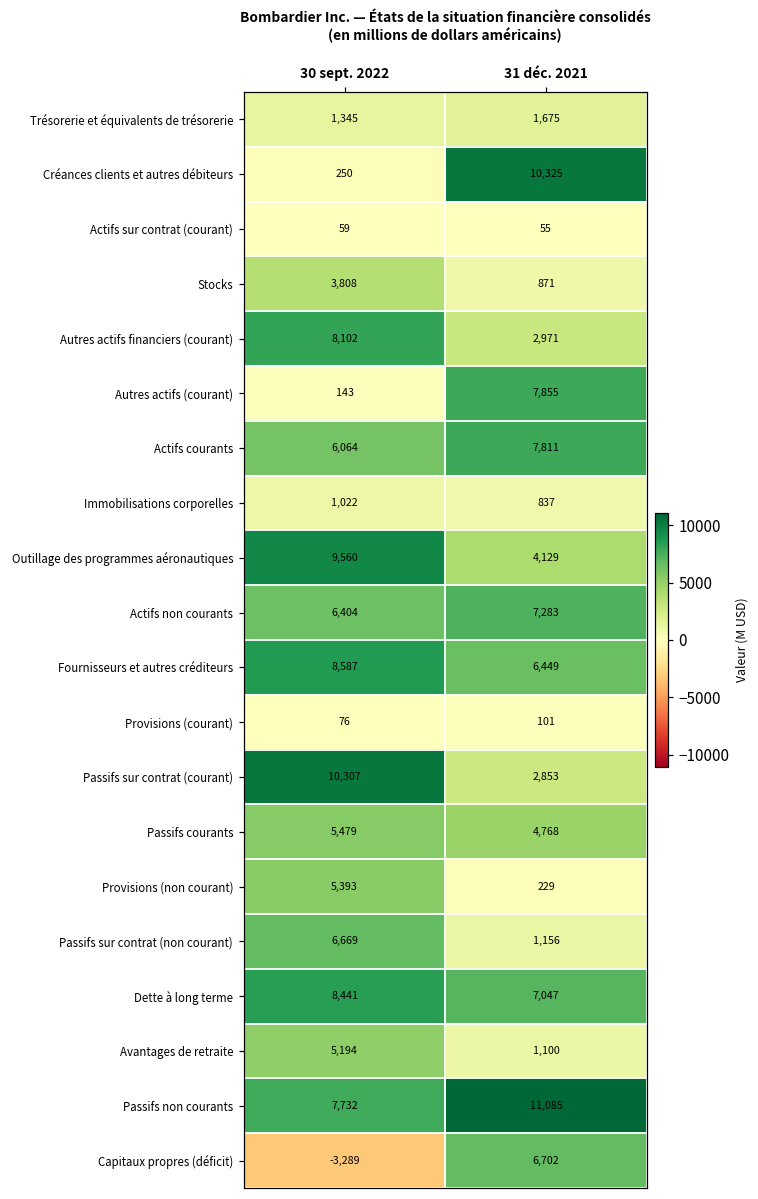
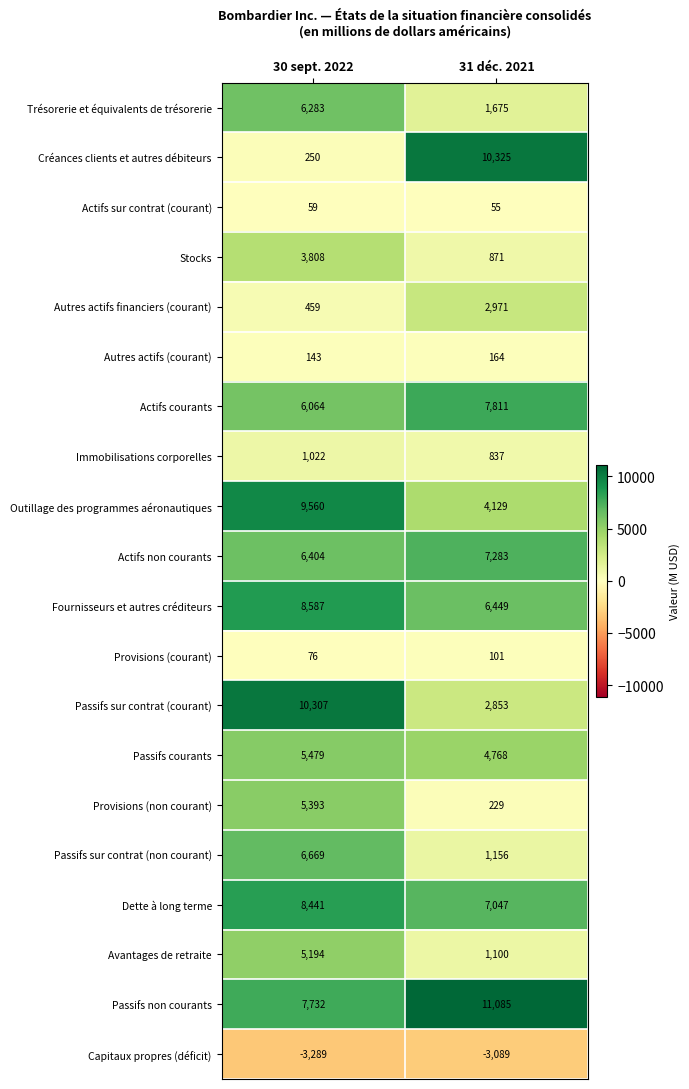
  {
    "Trésorerie et équivalents de trésorerie": {
-     "30 sept. 2022": "1,345",
+     "30 sept. 2022": "6,283",
      "31 déc. 2021": "1,675"
    },
    "Créances clients et autres débiteurs": {
      "30 sept. 2022": "250",
      "31 déc. 2021": "10,325"
    },
    "Actifs sur contrat (courant)": {
      "30 sept. 2022": "59",
      "31 déc. 2021": "55"
    },
    "Stocks": {
      "30 sept. 2022": "3,808",
      "31 déc. 2021": "871"
    },
    "Autres actifs financiers (courant)": {
-     "30 sept. 2022": "8,102",
+     "30 sept. 2022": "459",
      "31 déc. 2021": "2,971"
    },
    "Autres actifs (courant)": {
      "30 sept. 2022": "143",
-     "31 déc. 2021": "7,855"
+     "31 déc. 2021": "164"
    },
    "Actifs courants": {
      "30 sept. 2022": "6,064",
      "31 déc. 2021": "7,811"
    },
    "Immobilisations corporelles": {
      "30 sept. 2022": "1,022",
      "31 déc. 2021": "837"
    },
    "Outillage des programmes aéronautiques": {
      "30 sept. 2022": "9,560",
      "31 déc. 2021": "4,129"
    },
    "Actifs non courants": {
      "30 sept. 2022": "6,404",
      "31 déc. 2021": "7,283"
    },
    "Fournisseurs et autres créditeurs": {
      "30 sept. 2022": "8,587",
      "31 déc. 2021": "6,449"
    },
    "Provisions (courant)": {
      "30 sept. 2022": "76",
      "31 déc. 2021": "101"
    },
    "Passifs sur contrat (courant)": {
      "30 sept. 2022": "10,307",
      "31 déc. 2021": "2,853"
    },
    "Passifs courants": {
      "30 sept. 2022": "5,479",
      "31 déc. 2021": "4,768"
    },
    "Provisions (non courant)": {
      "30 sept. 2022": "5,393",
      "31 déc. 2021": "229"
    },
    "Passifs sur contrat (non courant)": {
      "30 sept. 2022": "6,669",
      "31 déc. 2021": "1,156"
    },
    "Dette à long terme": {
      "30 sept. 2022": "8,441",
      "31 déc. 2021": "7,047"
    },
    "Avantages de retraite": {
      "30 sept. 2022": "5,194",
      "31 déc. 2021": "1,100"
    },
    "Passifs non courants": {
      "30 sept. 2022": "7,732",
      "31 déc. 2021": "11,085"
    },
    "Capitaux propres (déficit)": {
      "30 sept. 2022": "-3,289",
-     "31 déc. 2021": "6,702"
+     "31 déc. 2021": "-3,089"
    }
  }
